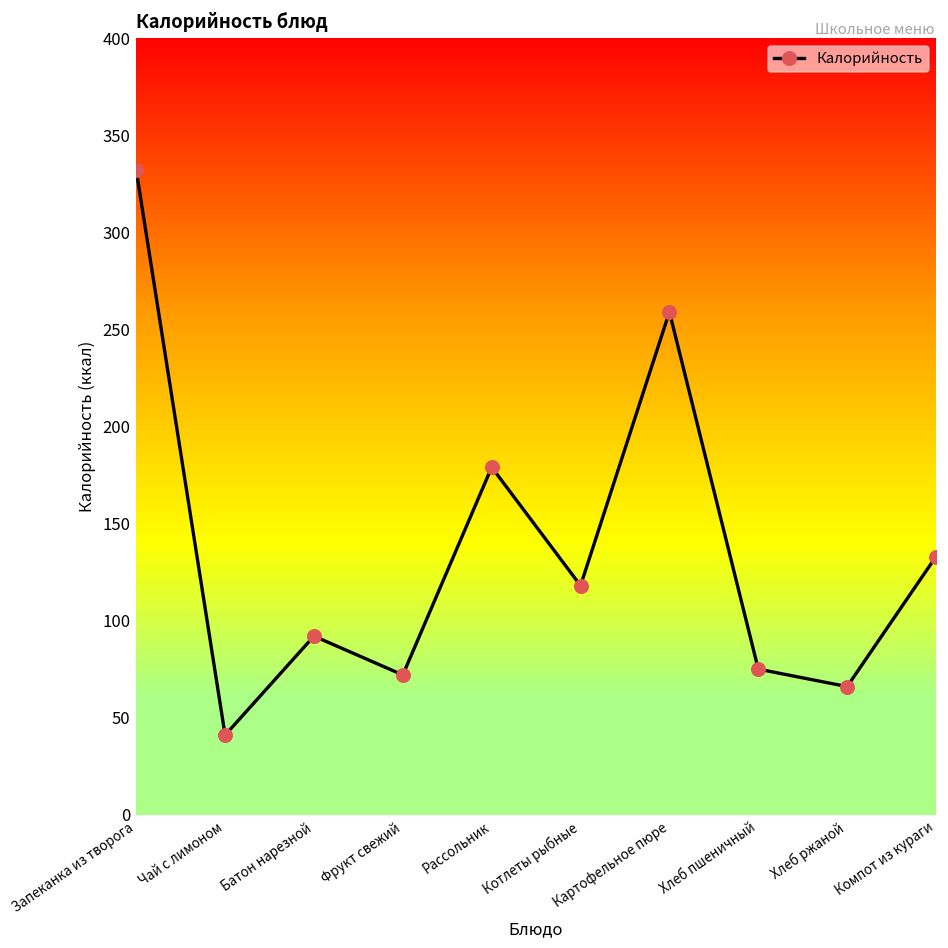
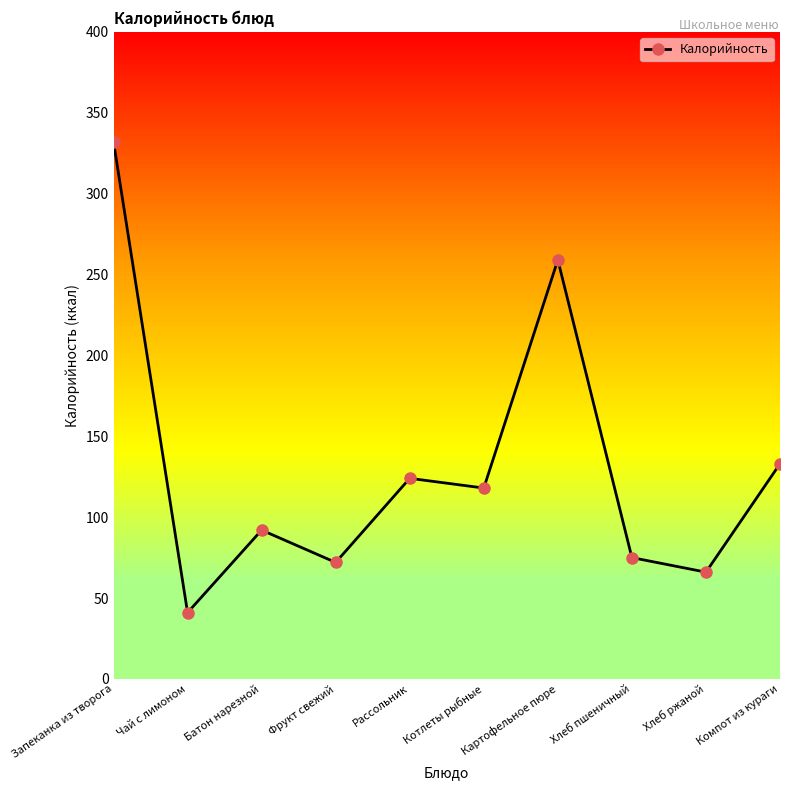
  {
    "Запеканка из творога": 332,
    "Чай с лимоном": 41,
    "Батон нарезной": 92,
    "Фрукт свежий": 72,
-   "Рассольник": 179,
+   "Рассольник": 124,
    "Котлеты рыбные": 118,
    "Картофельное пюре": 259,
    "Хлеб пшеничный": 75,
    "Хлеб ржаной": 66,
    "Компот из кураги": 133
  }
